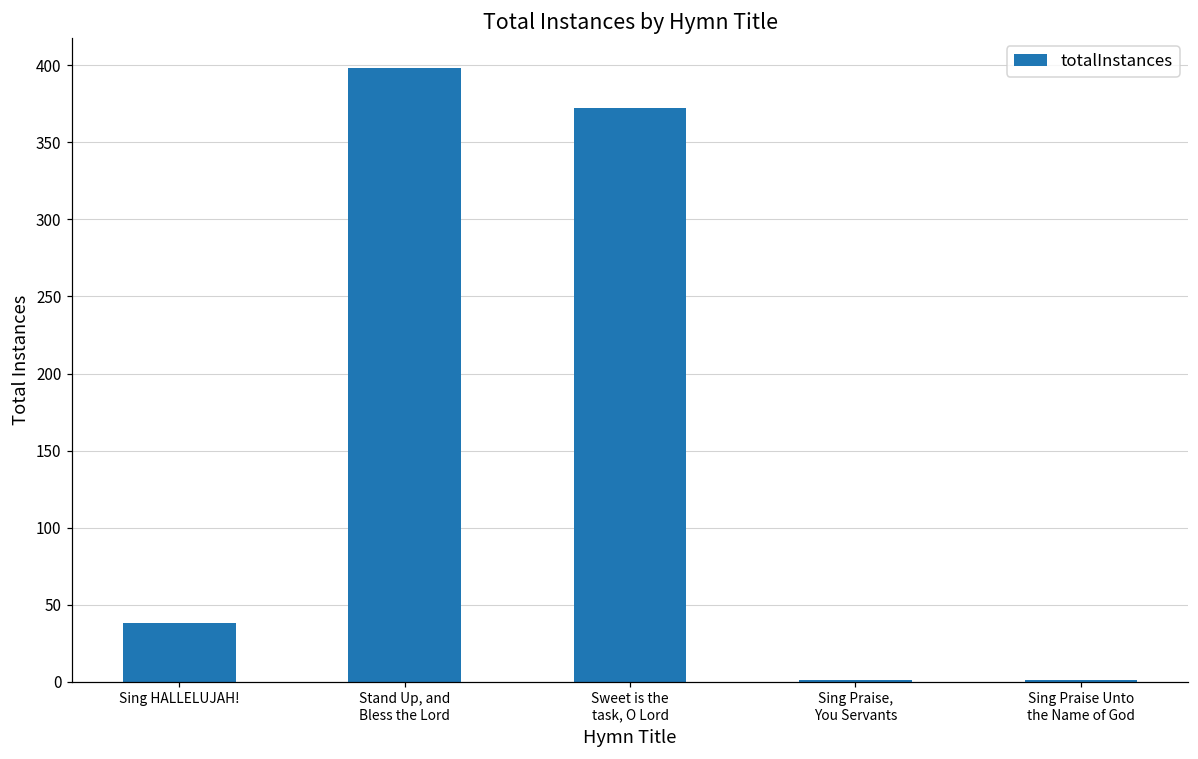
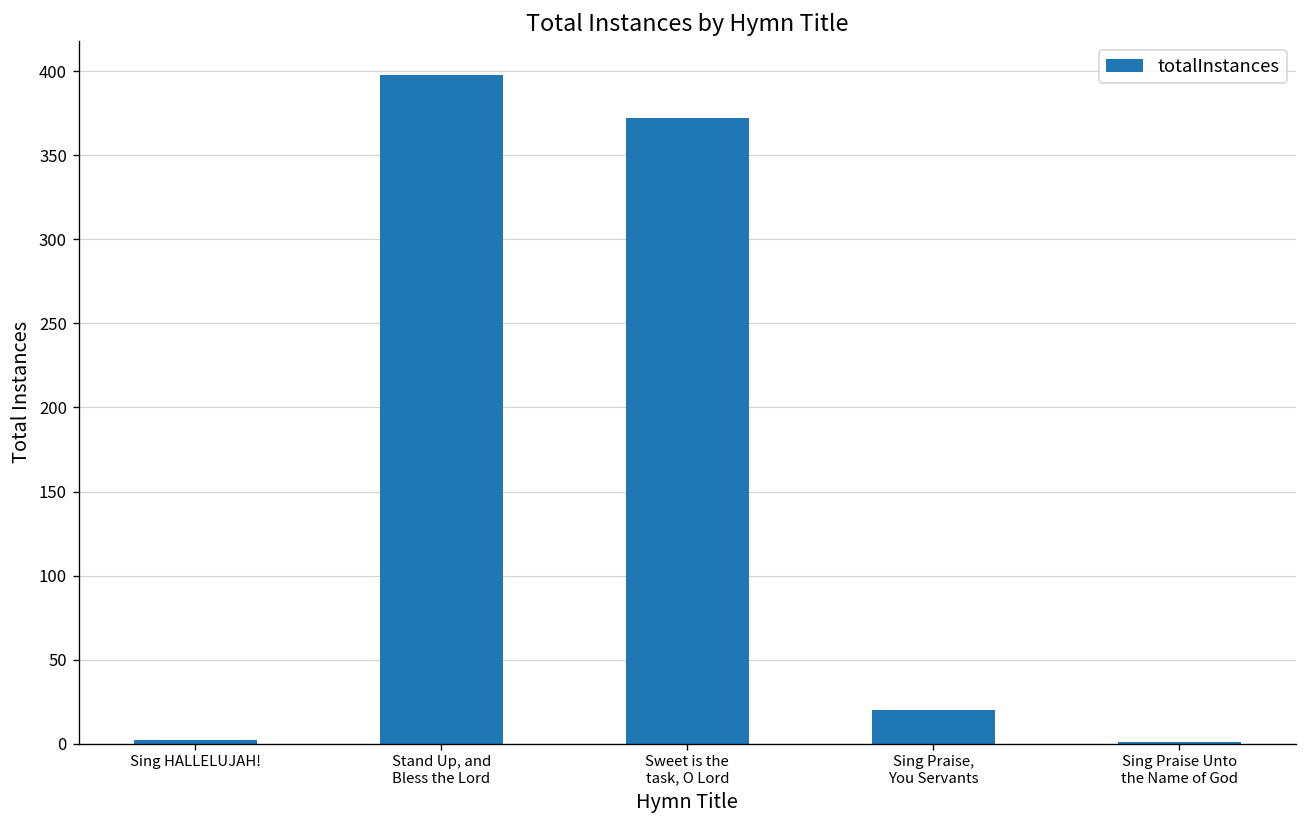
  {
-   "Sing HALLELUJAH!": 38,
+   "Sing HALLELUJAH!": 2,
    "Stand Up, and Bless the Lord": 398,
    "Sweet is the task, O Lord": 372,
-   "Sing Praise, You Servants": 1
+   "Sing Praise, You Servants": 20
  }
